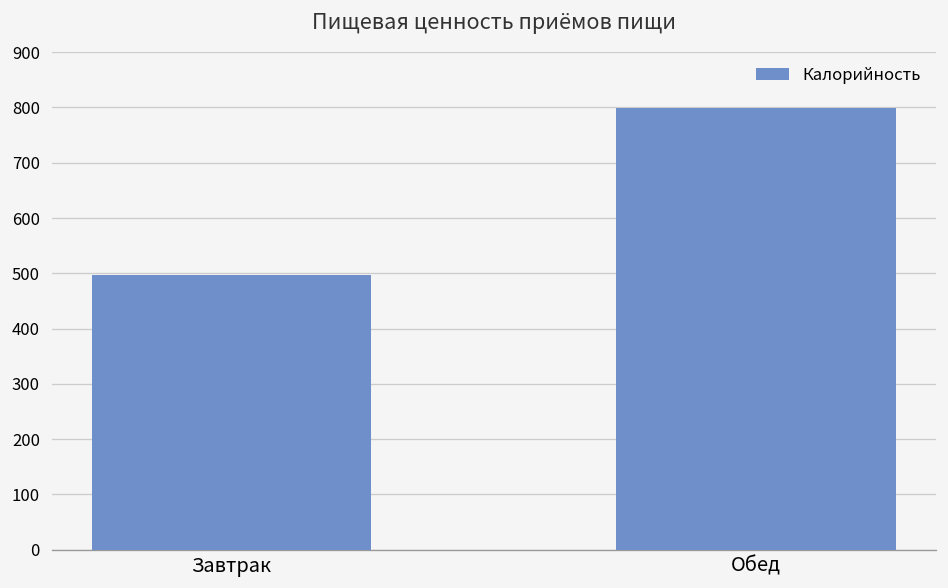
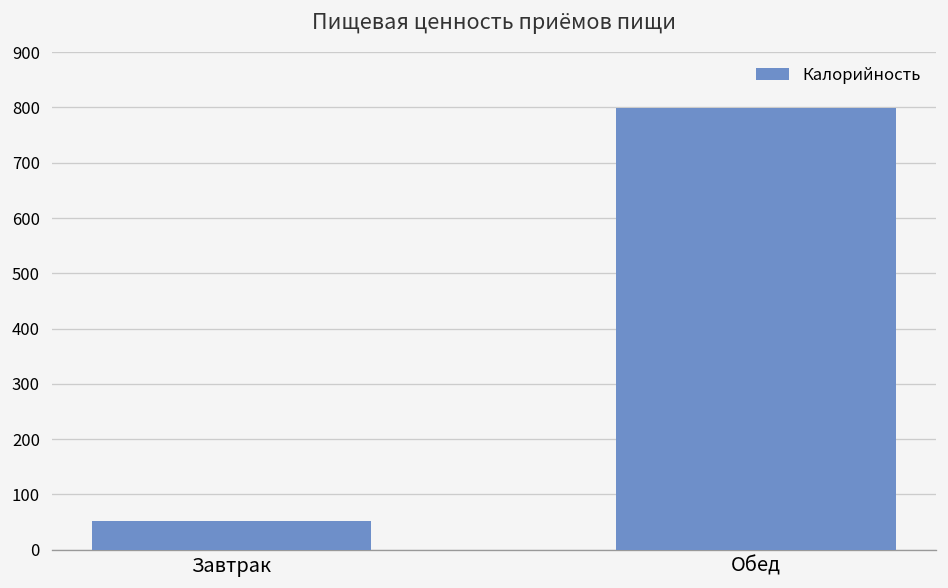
  {
-   "Завтрак": 500,
+   "Завтрак": 50,
    "Обед": 800
  }
